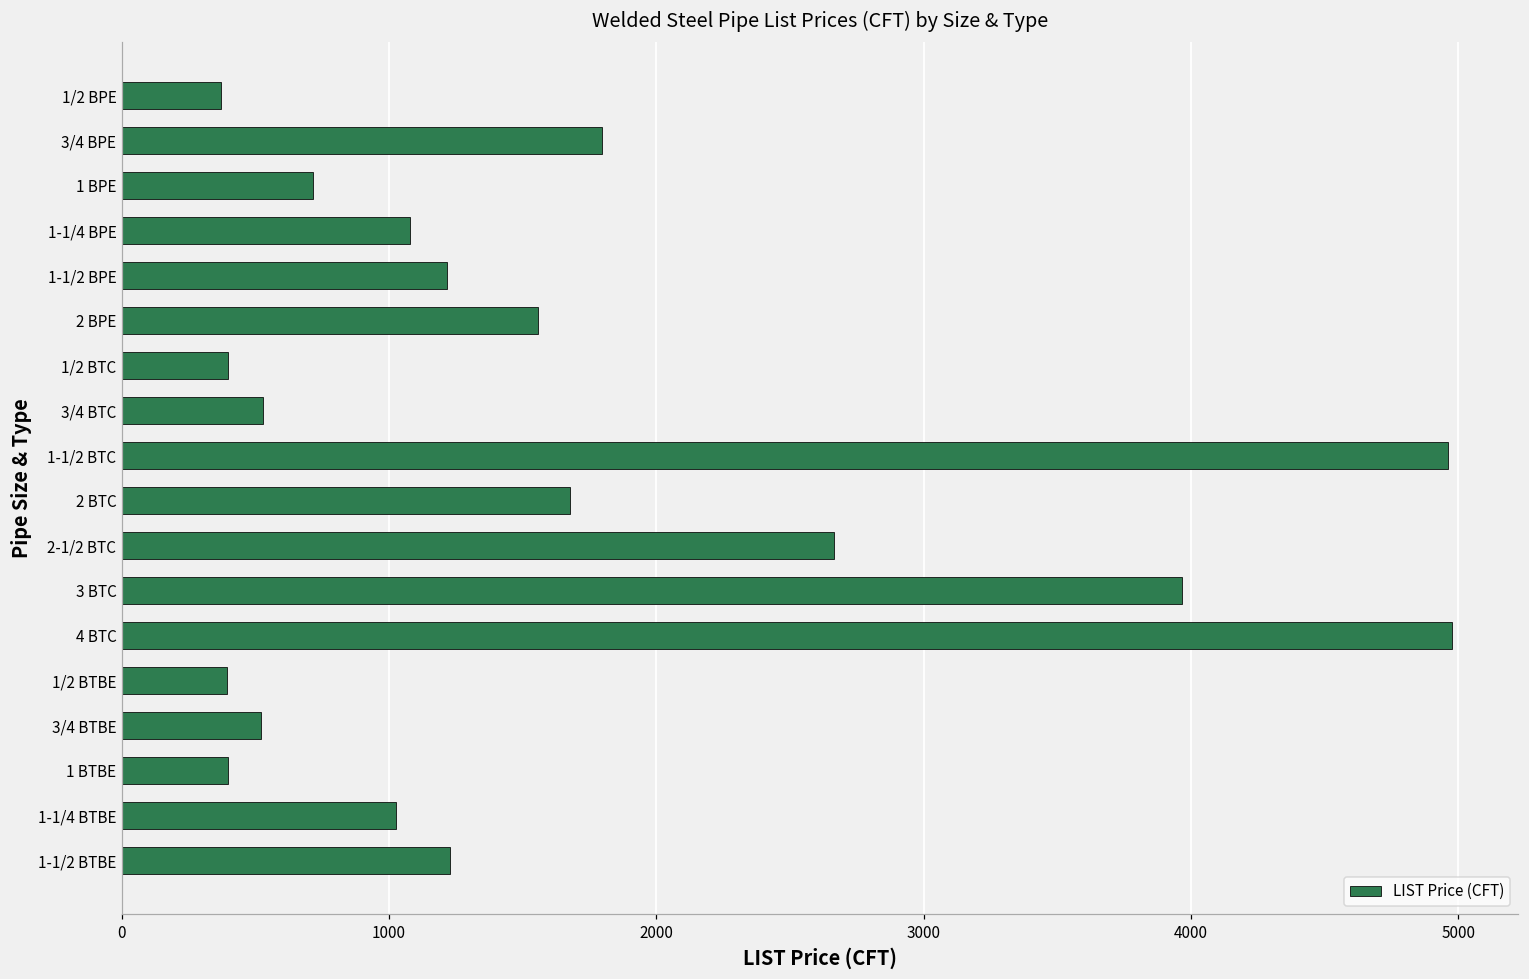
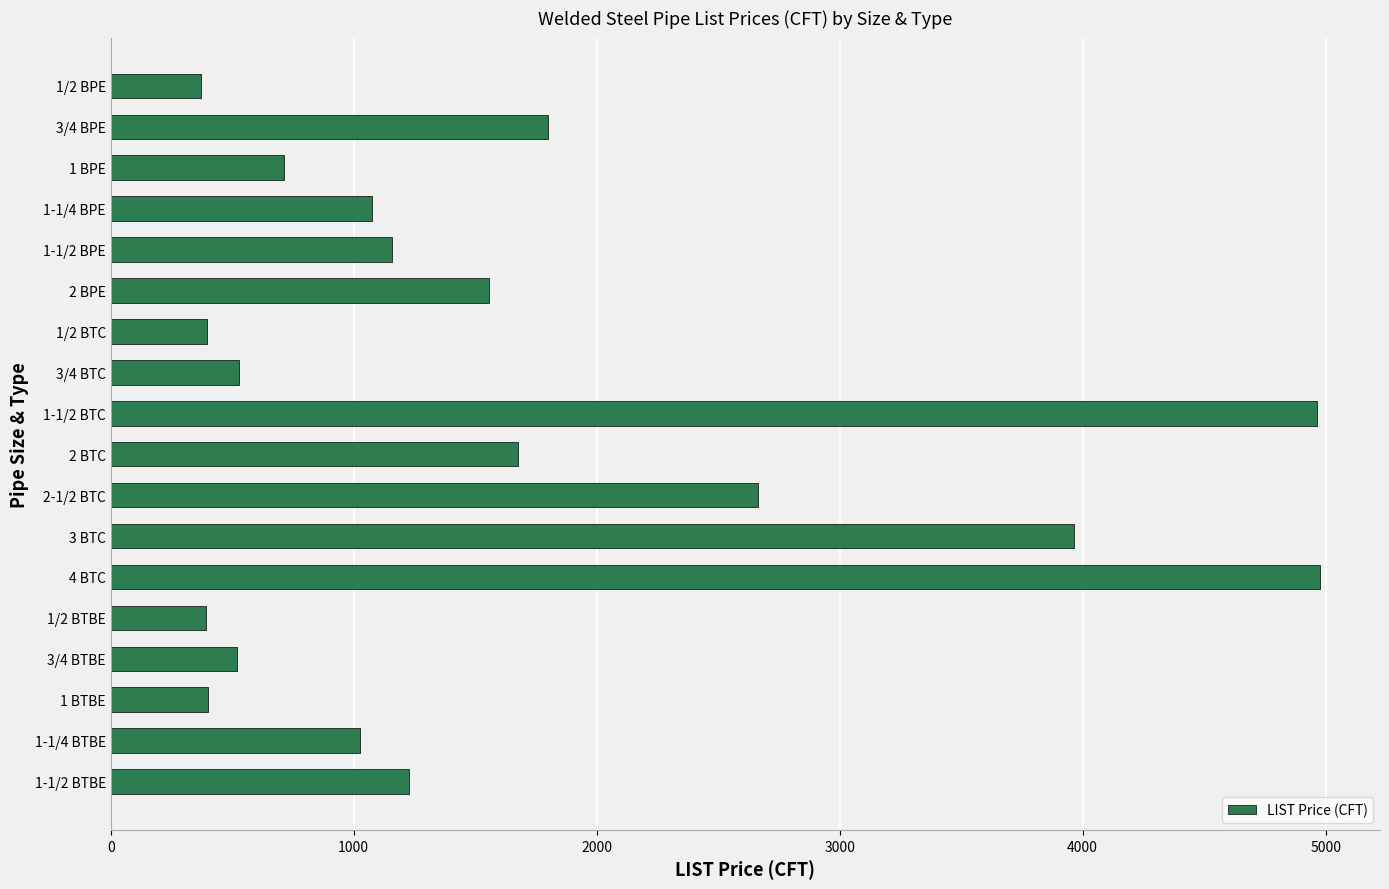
  {
    "1/2 BPE": 370,
    "3/4 BPE": 1800,
    "1 BPE": 710,
    "1-1/4 BPE": 1080,
-   "1-1/2 BPE": 1220,
+   "1-1/2 BPE": 1160,
    "2 BPE": 1560,
    "1/2 BTC": 400,
    "3/4 BTC": 530,
    "1-1/2 BTC": 4960,
    "2 BTC": 1680,
    "2-1/2 BTC": 2670,
    "3 BTC": 3970,
    "4 BTC": 4970,
    "1/2 BTBE": 390,
    "3/4 BTBE": 520,
    "1 BTBE": 400,
    "1-1/4 BTBE": 1030,
    "1-1/2 BTBE": 1230
  }
